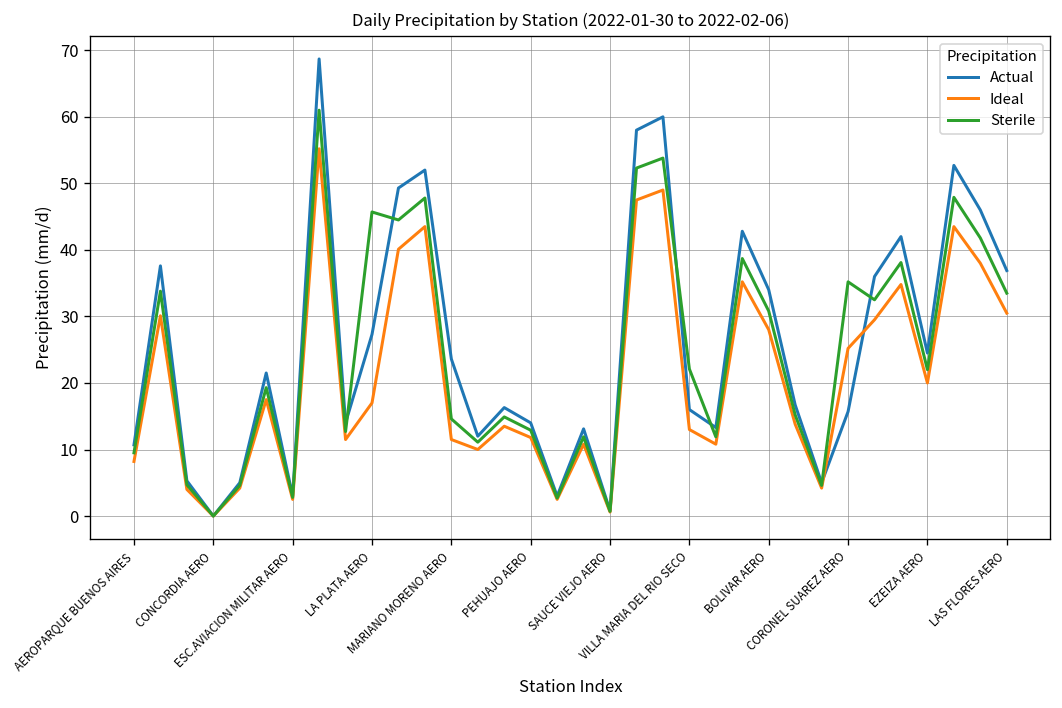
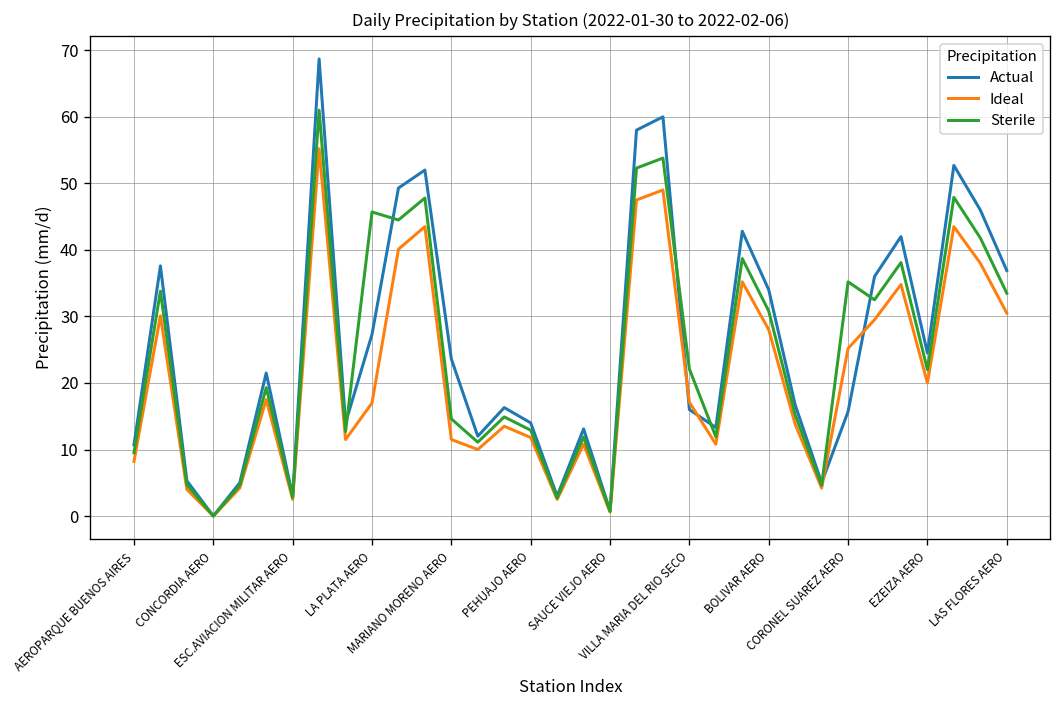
  {
    "Actual": {
      "AEROPARQUE BUENOS AIRES": 11,
      "LA PLATA AERO": 27,
      "MARIANO MORENO AERO": 24,
      "PEHUAJO AERO": 14,
      "VILLA MARIA DEL RIO SECO": 16,
      "BOLIVAR AERO": 34,
      "CORONEL SUAREZ AERO": 16,
      "EZEIZA AERO": 25,
      "LAS FLORES AERO": 37
    },
    "Ideal": {
      "AEROPARQUE BUENOS AIRES": 8,
      "LA PLATA AERO": 17,
      "MARIANO MORENO AERO": 12,
      "PEHUAJO AERO": 12,
-     "VILLA MARIA DEL RIO SECO": 13,
+     "VILLA MARIA DEL RIO SECO": 17,
      "BOLIVAR AERO": 28,
      "CORONEL SUAREZ AERO": 25,
      "EZEIZA AERO": 20,
      "LAS FLORES AERO": 31
    },
    "Sterile": {
      "AEROPARQUE BUENOS AIRES": 10,
      "LA PLATA AERO": 46,
      "MARIANO MORENO AERO": 15,
      "PEHUAJO AERO": 13,
      "VILLA MARIA DEL RIO SECO": 22,
      "BOLIVAR AERO": 31,
      "CORONEL SUAREZ AERO": 35,
      "EZEIZA AERO": 22,
      "LAS FLORES AERO": 34
    }
  }
